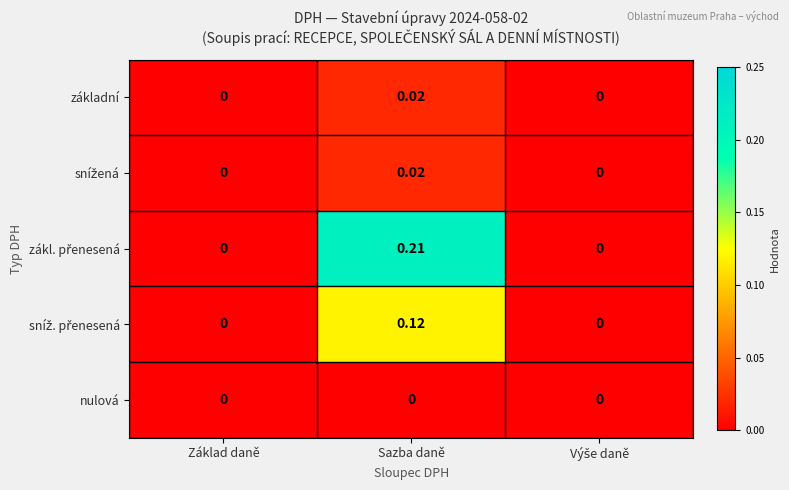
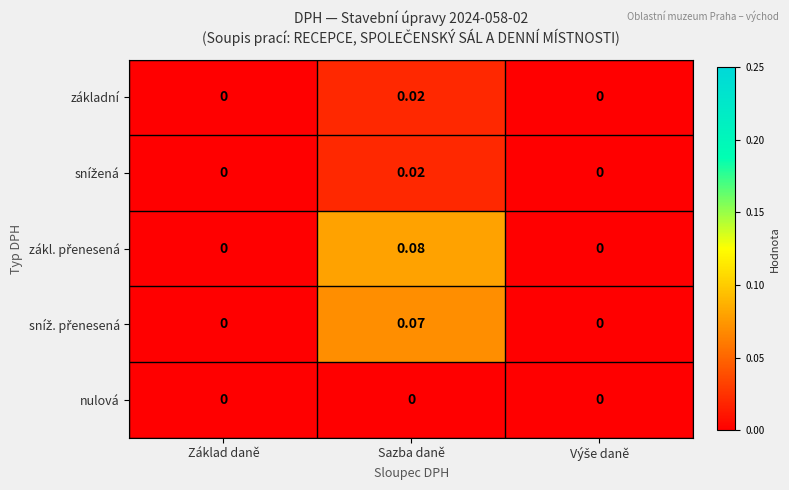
  {
    "základní": {
      "Základ daně": 0,
      "Sazba daně": 0.02,
      "Výše daně": 0
    },
    "snížená": {
      "Základ daně": 0,
      "Sazba daně": 0.02,
      "Výše daně": 0
    },
    "zákl. přenesená": {
      "Základ daně": 0,
-     "Sazba daně": 0.21,
+     "Sazba daně": 0.08,
      "Výše daně": 0
    },
    "sníž. přenesená": {
      "Základ daně": 0,
-     "Sazba daně": 0.12,
+     "Sazba daně": 0.07,
      "Výše daně": 0
    },
    "nulová": {
      "Základ daně": 0,
      "Sazba daně": 0,
      "Výše daně": 0
    }
  }
